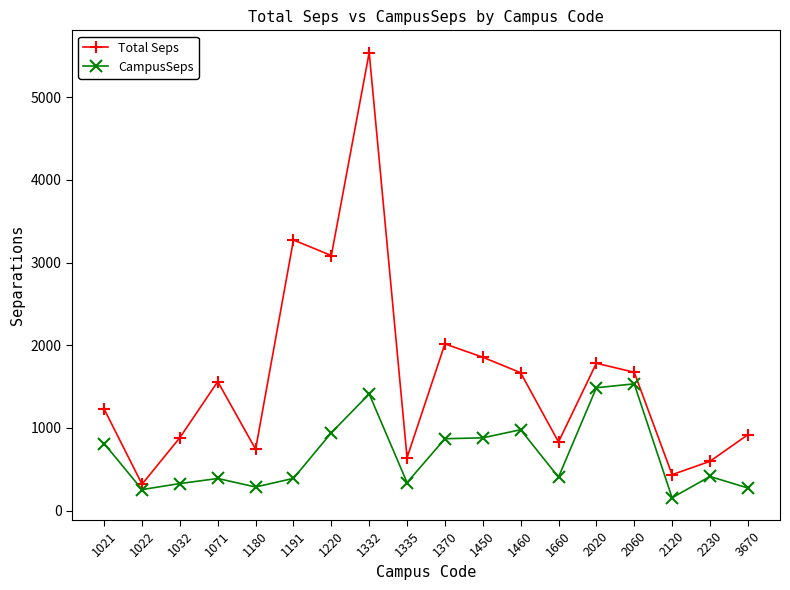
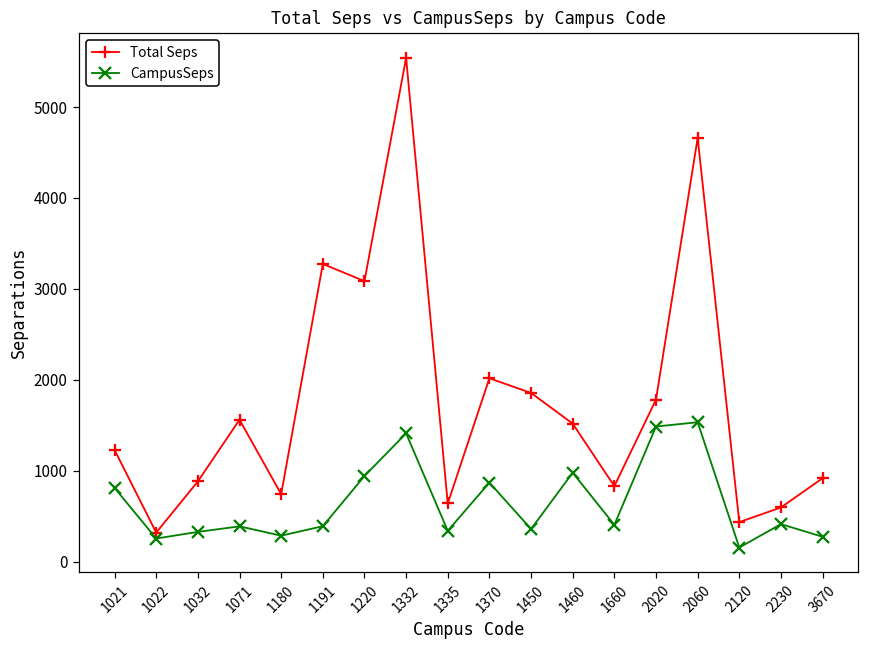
  {
    "Total Seps": {
      "1021": 1200,
      "1022": 300,
      "1032": 900,
      "1071": 1600,
      "1180": 700,
      "1191": 3300,
      "1220": 3100,
      "1332": 5500,
      "1335": 600,
      "1370": 2000,
      "1450": 1900,
-     "1460": 1700,
+     "1460": 1500,
      "1660": 800,
      "2020": 1800,
-     "2060": 1700,
+     "2060": 4700,
      "2120": 400,
      "2230": 600,
      "3670": 900
    },
    "CampusSeps": {
      "1021": 800,
      "1022": 300,
      "1032": 300,
      "1071": 400,
      "1180": 300,
      "1191": 400,
      "1220": 900,
      "1332": 1400,
      "1335": 300,
      "1370": 900,
-     "1450": 900,
+     "1450": 400,
      "1460": 1000,
      "1660": 400,
      "2020": 1500,
      "2060": 1500,
      "2120": 200,
      "2230": 400,
      "3670": 300
    }
  }
